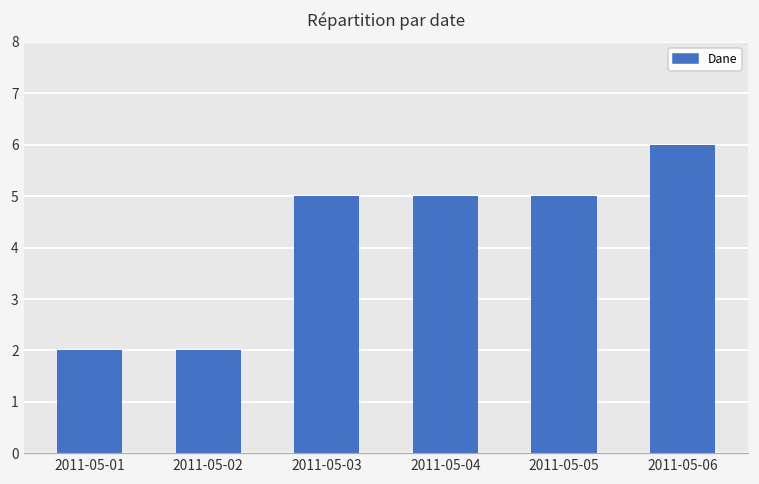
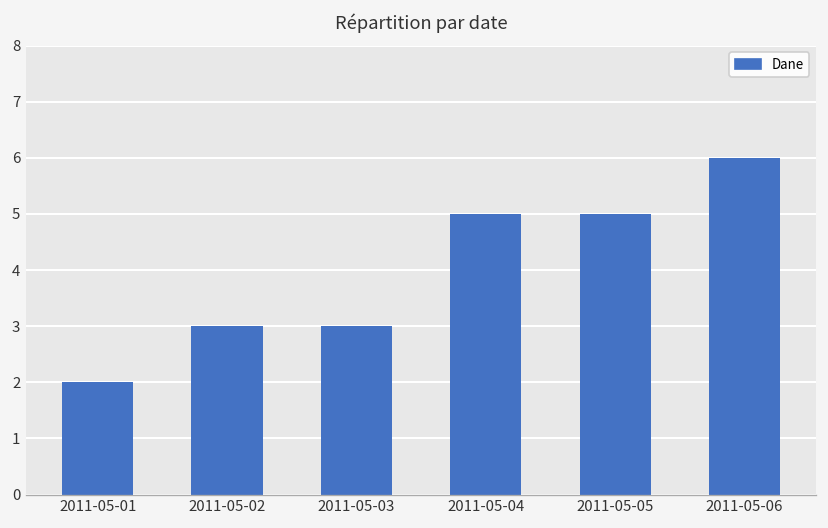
  {
    "2011-05-01": 2,
-   "2011-05-02": 2,
-   "2011-05-03": 5,
+   "2011-05-02": 3,
+   "2011-05-03": 3,
    "2011-05-04": 5,
    "2011-05-05": 5,
    "2011-05-06": 6
  }
